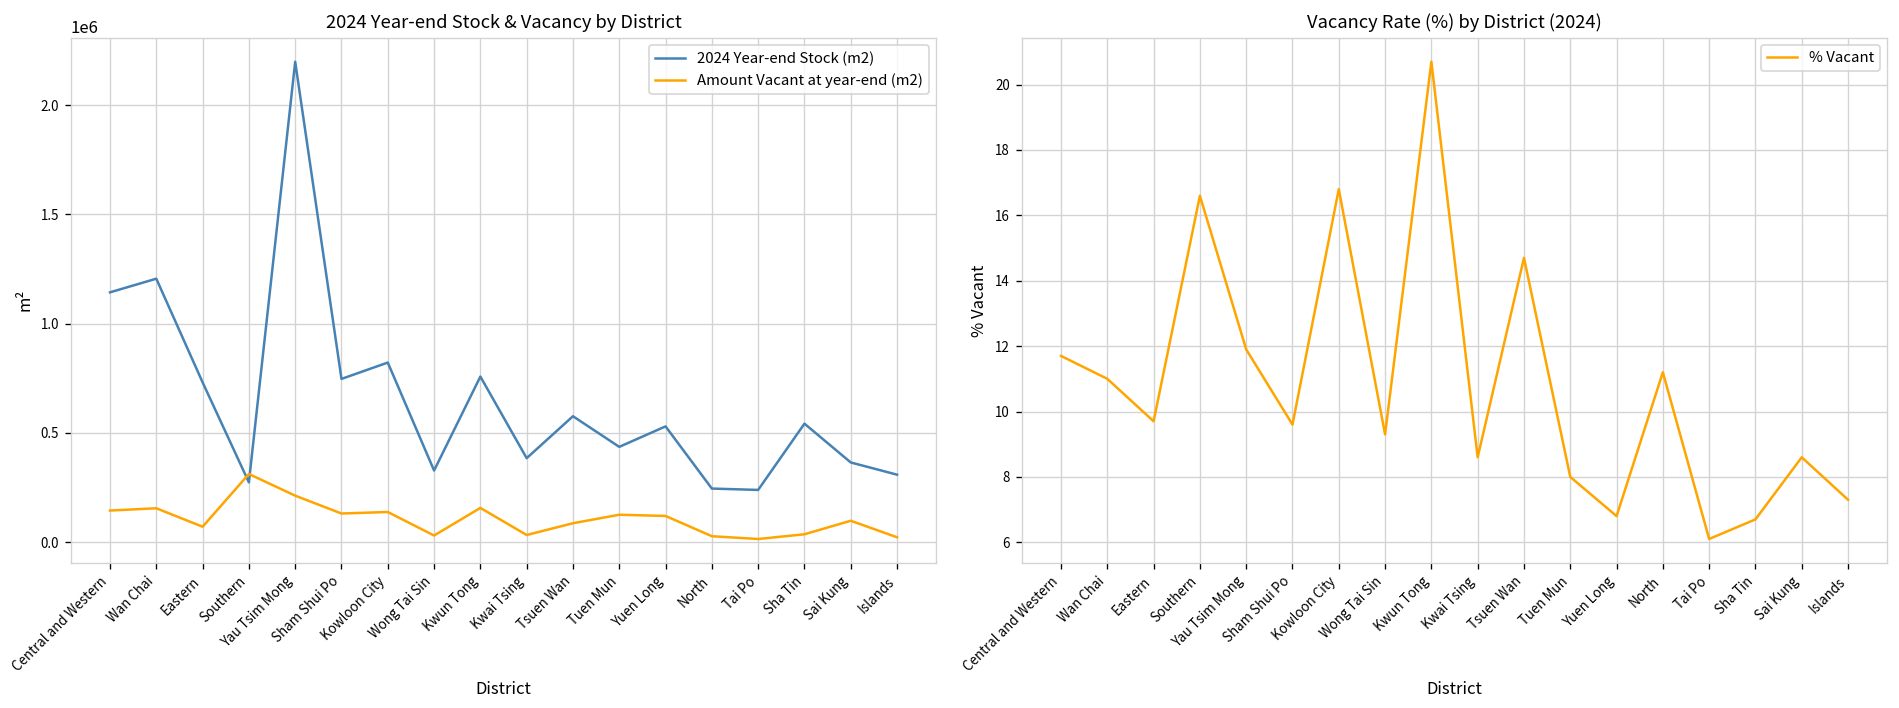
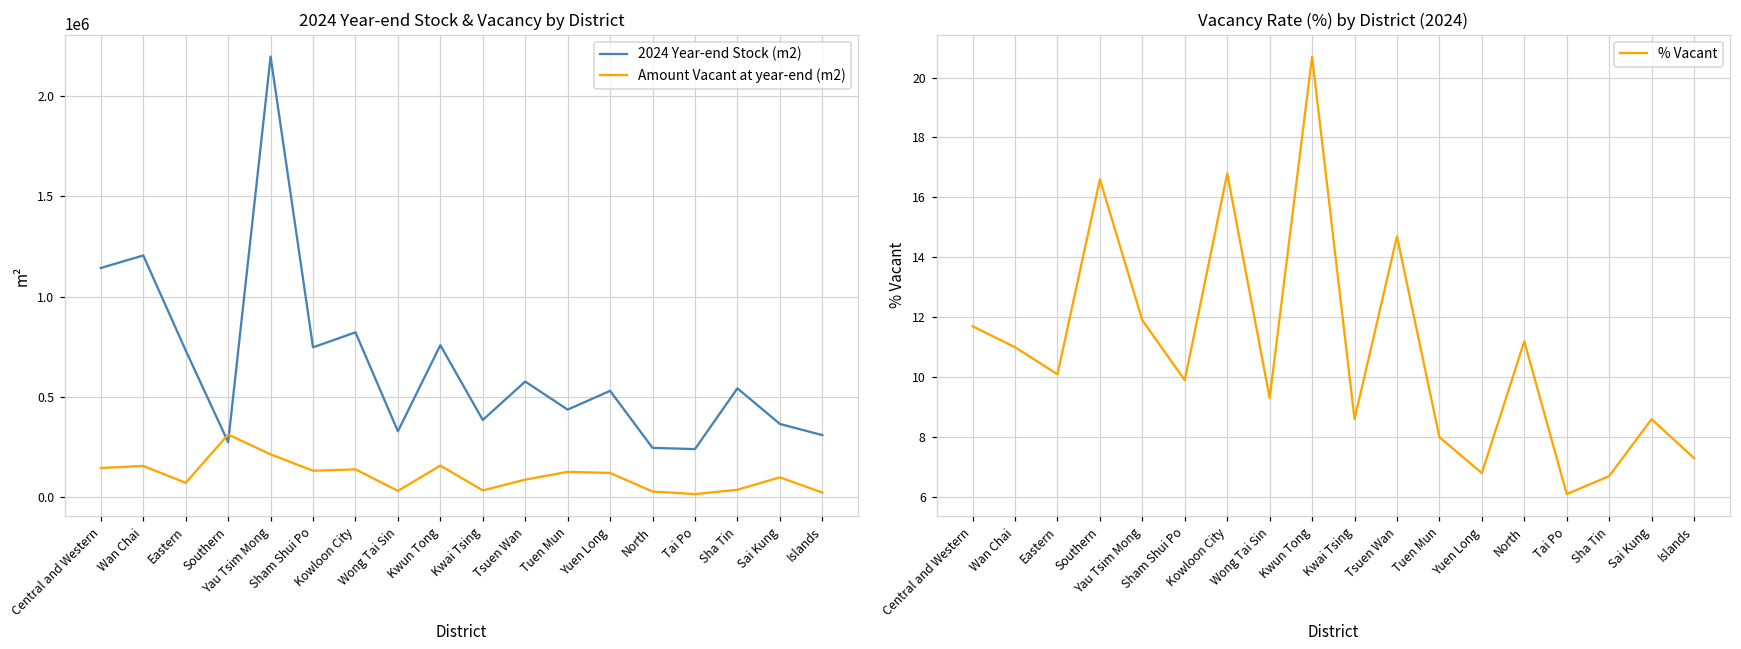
  {
    "2024 Year-end Stock & Vacancy by District": {
      "2024 Year-end Stock (m2)": {
        "Central and Western": 1140000,
        "Wan Chai": 1210000,
        "Eastern": 730000,
        "Southern": 270000,
        "Yau Tsim Mong": 2200000,
        "Sham Shui Po": 750000,
        "Kowloon City": 820000,
        "Wong Tai Sin": 330000,
        "Kwun Tong": 760000,
        "Kwai Tsing": 380000,
        "Tsuen Wan": 580000,
        "Tuen Mun": 440000,
        "Yuen Long": 530000,
        "North": 250000,
        "Tai Po": 240000,
        "Sha Tin": 540000,
        "Sai Kung": 360000,
        "Islands": 310000
      },
      "Amount Vacant at year-end (m2)": {
        "Central and Western": 140000,
        "Wan Chai": 160000,
        "Eastern": 70000,
        "Southern": 310000,
        "Yau Tsim Mong": 210000,
        "Sham Shui Po": 130000,
        "Kowloon City": 140000,
        "Wong Tai Sin": 30000,
        "Kwun Tong": 160000,
        "Kwai Tsing": 30000,
        "Tsuen Wan": 90000,
        "Tuen Mun": 130000,
        "Yuen Long": 120000,
        "North": 30000,
        "Tai Po": 10000,
        "Sha Tin": 40000,
        "Sai Kung": 100000,
        "Islands": 20000
      }
    },
    "Vacancy Rate (%) by District (2024)": {
      "Central and Western": 11.7,
      "Wan Chai": 11.0,
-     "Eastern": 9.7,
+     "Eastern": 10.1,
      "Southern": 16.6,
      "Yau Tsim Mong": 11.9,
-     "Sham Shui Po": 9.6,
+     "Sham Shui Po": 9.9,
      "Kowloon City": 16.8,
      "Wong Tai Sin": 9.3,
      "Kwun Tong": 20.7,
      "Kwai Tsing": 8.6,
      "Tsuen Wan": 14.7,
      "Tuen Mun": 8.0,
      "Yuen Long": 6.8,
      "North": 11.2,
      "Tai Po": 6.1,
      "Sha Tin": 6.7,
      "Sai Kung": 8.6,
      "Islands": 7.3
    }
  }
